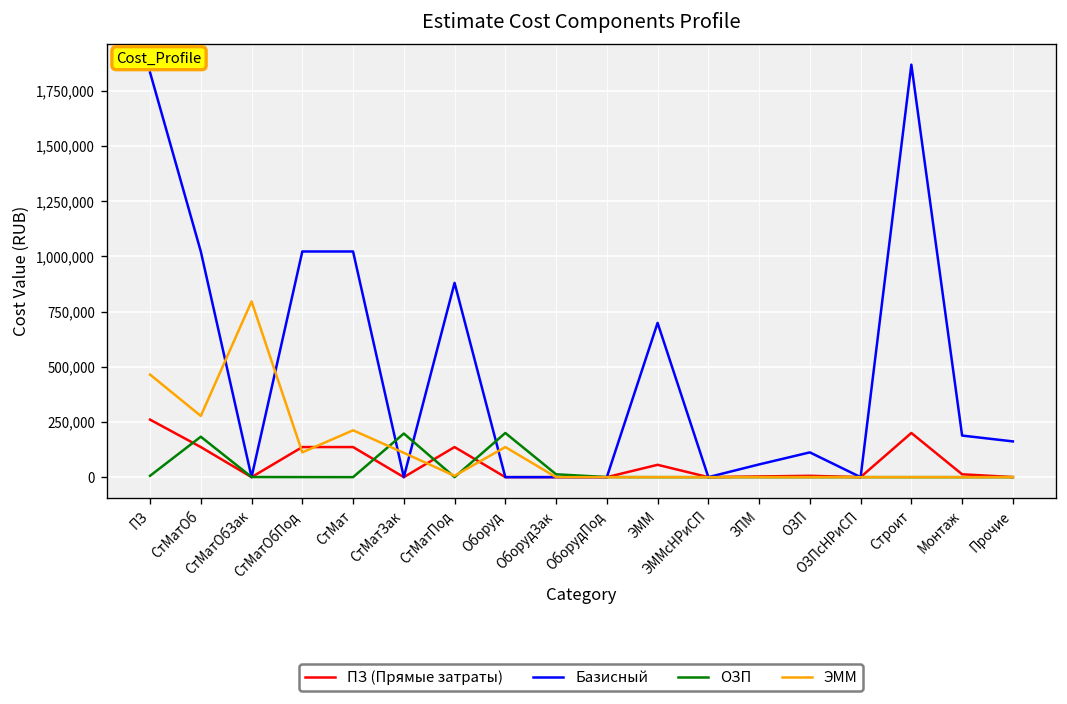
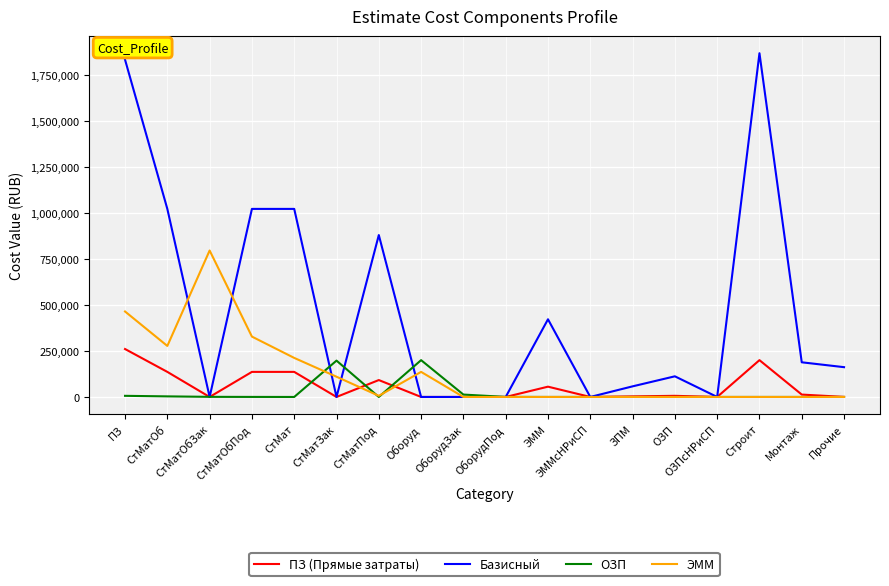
  {
    "ПЗ (Прямые затраты)": {
      "ПЗ": "260,000",
      "СтМатОб": "140,000",
      "СтМатОбПод": "140,000",
      "СтМат": "140,000",
-     "СтМатПод": "140,000",
+     "СтМатПод": "90,000",
      "ЭММ": "60,000",
      "Строит": "200,000"
    },
    "Базисный": {
      "ПЗ": "1,830,000",
      "СтМатОб": "1,020,000",
      "СтМатОбПод": "1,020,000",
      "СтМат": "1,020,000",
      "СтМатПод": "880,000",
-     "ЭММ": "700,000",
+     "ЭММ": "420,000",
      "ЗПМ": "60,000",
      "ОЗП": "110,000",
      "Строит": "1,870,000",
      "Монтаж": "190,000",
      "Прочие": "160,000"
    },
    "ОЗП": {
      "ПЗ": "10,000",
-     "СтМатОб": "180,000",
+     "СтМатОб": "0",
      "СтМатОбПод": "0",
      "СтМат": "0",
      "СтМатЗак": "200,000",
      "Оборуд": "200,000"
    },
    "ЭММ": {
      "ПЗ": "460,000",
      "СтМатОб": "280,000",
      "СтМатОбЗак": "800,000",
-     "СтМатОбПод": "110,000",
+     "СтМатОбПод": "330,000",
      "СтМат": "210,000",
      "СтМатЗак": "110,000",
      "Оборуд": "140,000"
    }
  }
